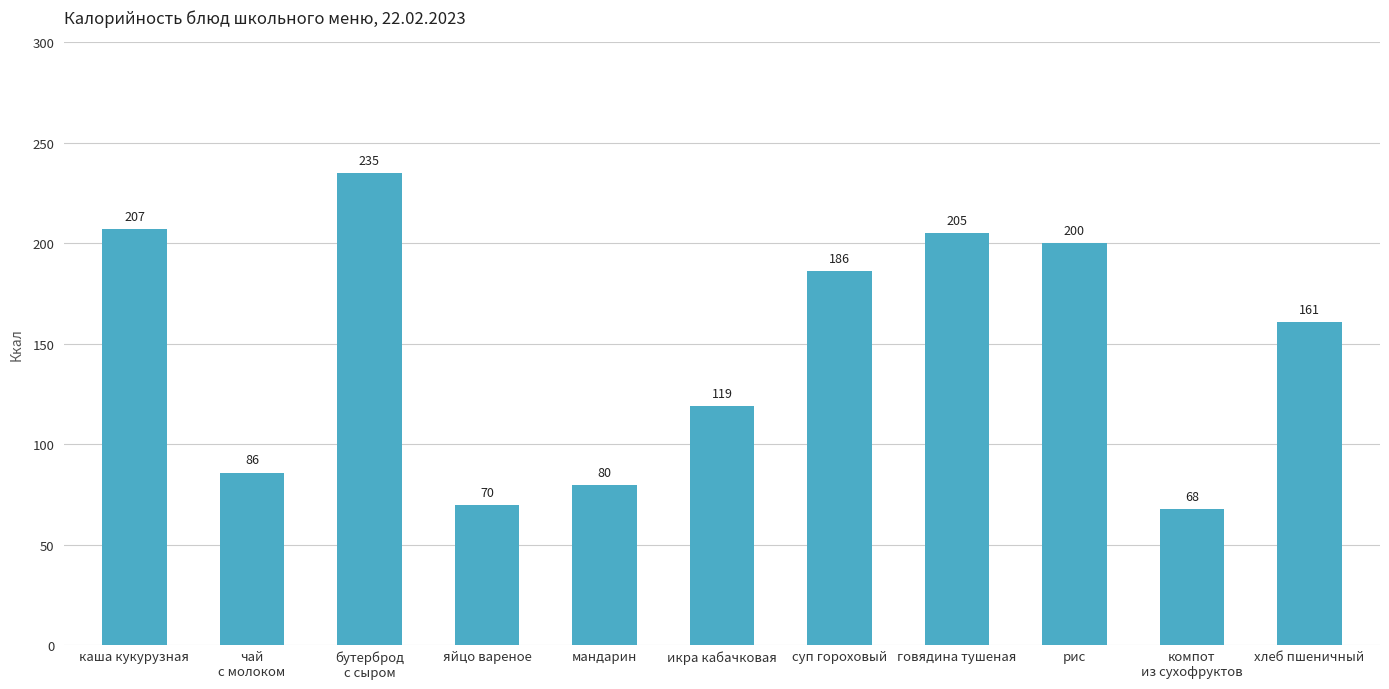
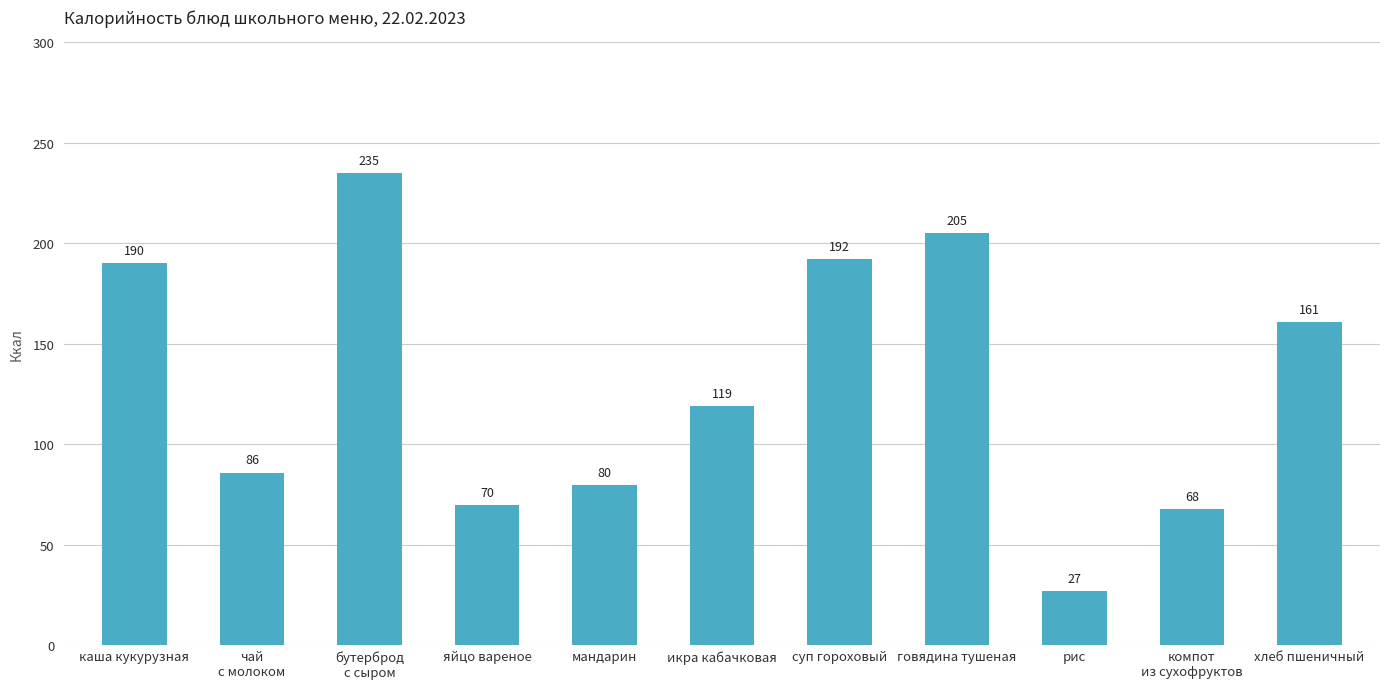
  {
-   "каша кукурузная": 207,
+   "каша кукурузная": 190,
    "чай с молоком": 86,
    "бутерброд с сыром": 235,
    "яйцо вареное": 70,
    "мандарин": 80,
    "икра кабачковая": 119,
-   "суп гороховый": 186,
+   "суп гороховый": 192,
    "говядина тушеная": 205,
-   "рис": 200,
+   "рис": 27,
    "компот из сухофруктов": 68,
    "хлеб пшеничный": 161
  }
